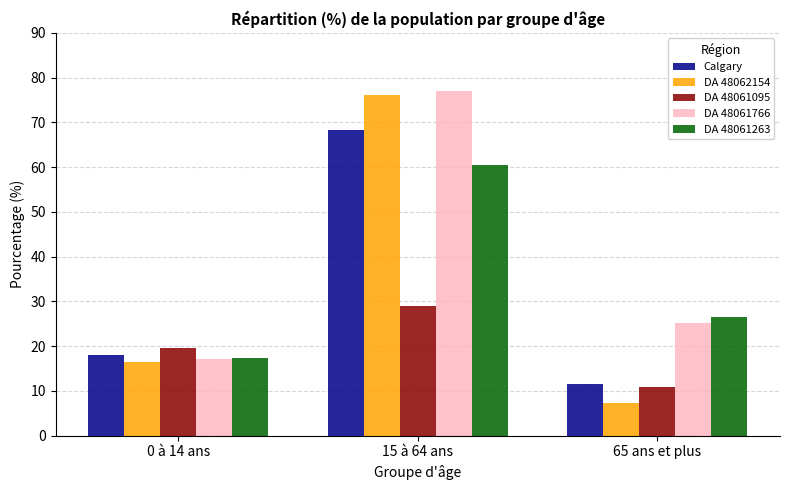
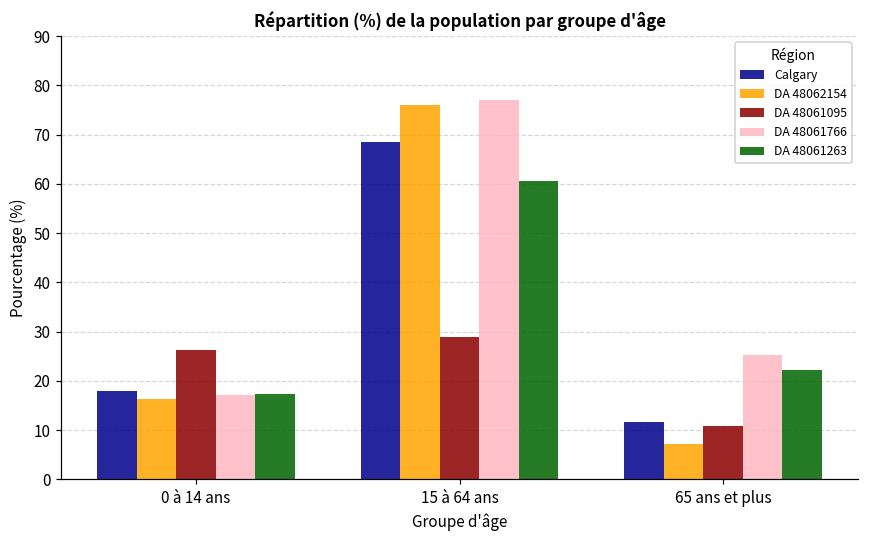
  {
    "Calgary": {
      "0 à 14 ans": 18,
      "15 à 64 ans": 68,
      "65 ans et plus": 12
    },
    "DA 48062154": {
      "0 à 14 ans": 16,
      "15 à 64 ans": 76,
      "65 ans et plus": 7
    },
    "DA 48061095": {
-     "0 à 14 ans": 20,
+     "0 à 14 ans": 26,
      "15 à 64 ans": 29,
      "65 ans et plus": 11
    },
    "DA 48061766": {
      "0 à 14 ans": 17,
      "15 à 64 ans": 77,
      "65 ans et plus": 25
    },
    "DA 48061263": {
      "0 à 14 ans": 17,
      "15 à 64 ans": 61,
-     "65 ans et plus": 27
+     "65 ans et plus": 22
    }
  }
